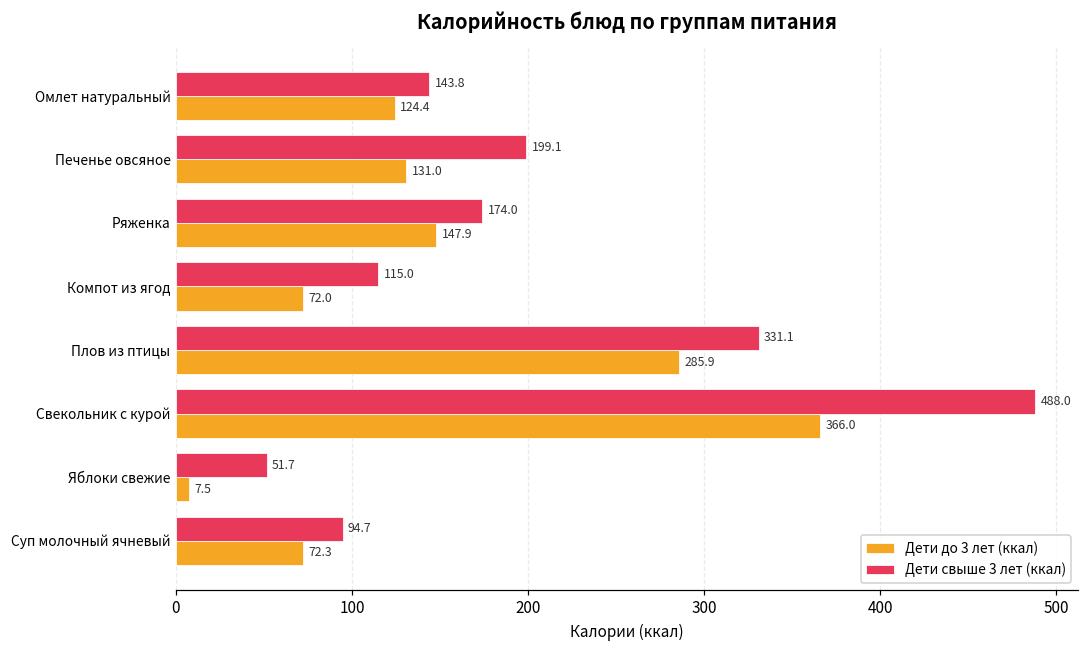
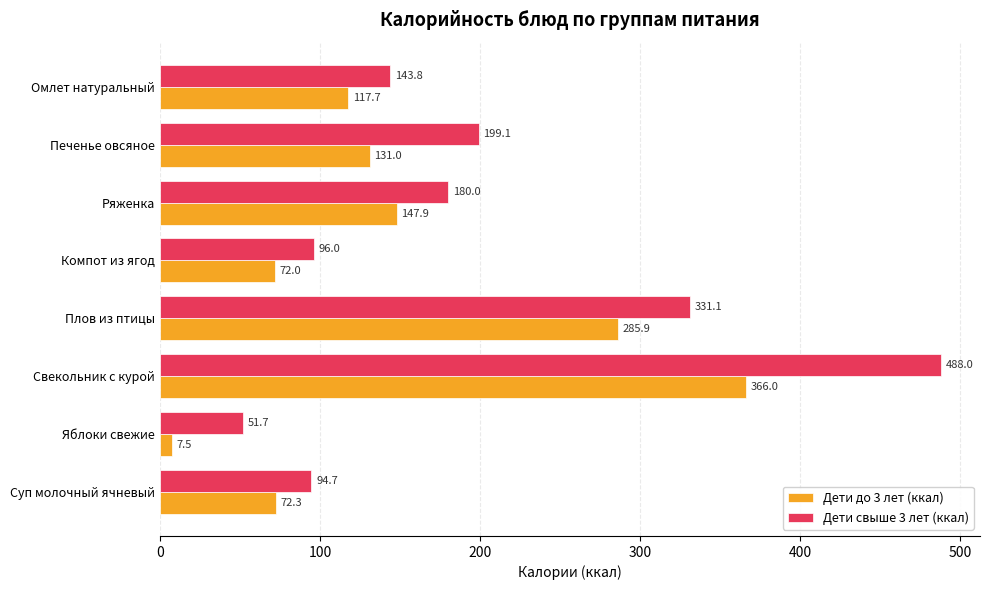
  {
    "Дети до 3 лет (ккал)": {
-     "Омлет натуральный": 124.4,
+     "Омлет натуральный": 117.7,
      "Печенье овсяное": 131.0,
      "Ряженка": 147.9,
      "Компот из ягод": 72.0,
      "Плов из птицы": 285.9,
      "Свекольник с курой": 366.0,
      "Яблоки свежие": 7.5,
      "Суп молочный ячневый": 72.3
    },
    "Дети свыше 3 лет (ккал)": {
      "Омлет натуральный": 143.8,
      "Печенье овсяное": 199.1,
-     "Ряженка": 174.0,
-     "Компот из ягод": 115.0,
+     "Ряженка": 180.0,
+     "Компот из ягод": 96.0,
      "Плов из птицы": 331.1,
      "Свекольник с курой": 488.0,
      "Яблоки свежие": 51.7,
      "Суп молочный ячневый": 94.7
    }
  }
